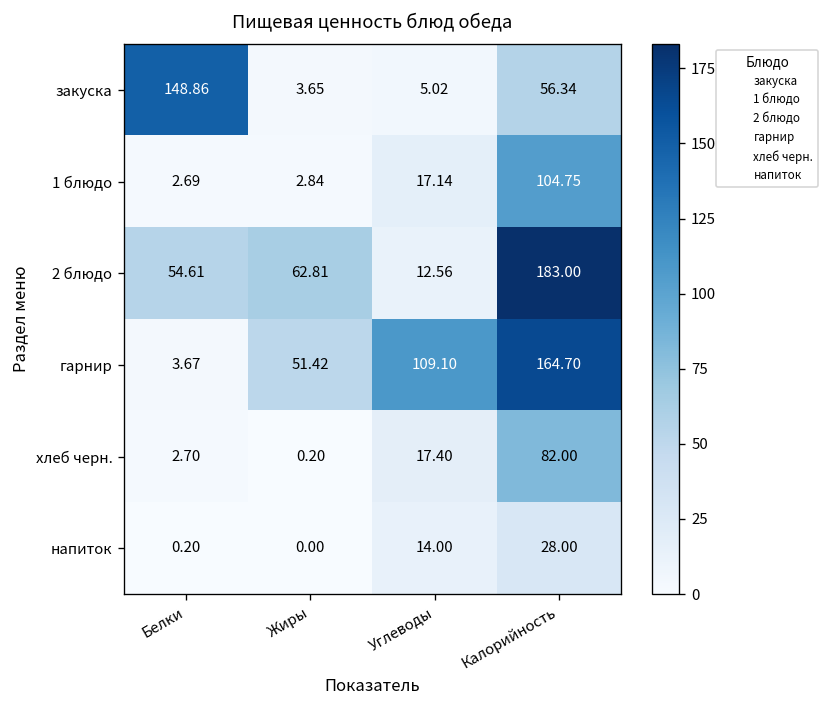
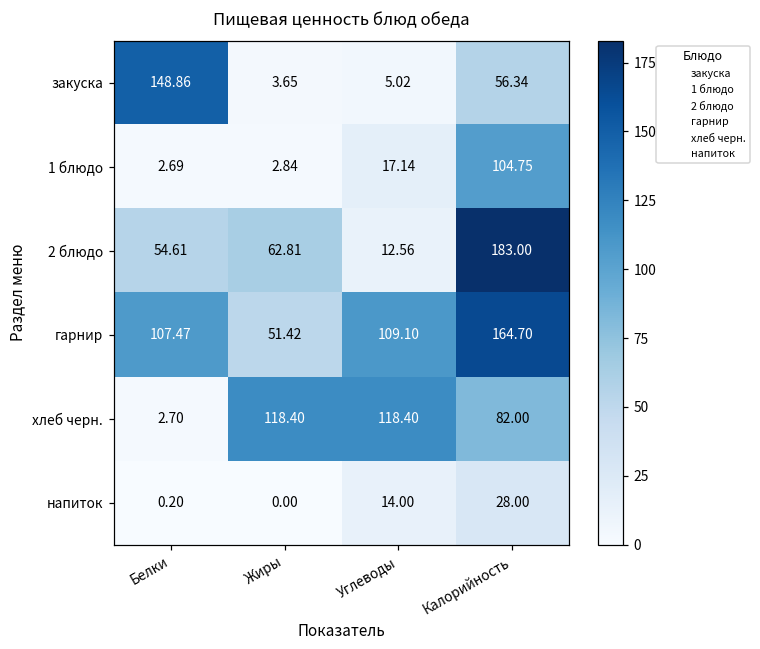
  {
    "закуска": {
      "Белки": 148.86,
      "Жиры": 3.65,
      "Углеводы": 5.02,
      "Калорийность": 56.34
    },
    "1 блюдо": {
      "Белки": 2.69,
      "Жиры": 2.84,
      "Углеводы": 17.14,
      "Калорийность": 104.75
    },
    "2 блюдо": {
      "Белки": 54.61,
      "Жиры": 62.81,
      "Углеводы": 12.56,
      "Калорийность": 183.00
    },
    "гарнир": {
-     "Белки": 3.67,
+     "Белки": 107.47,
      "Жиры": 51.42,
      "Углеводы": 109.10,
      "Калорийность": 164.70
    },
    "хлеб черн.": {
      "Белки": 2.70,
-     "Жиры": 0.20,
-     "Углеводы": 17.40,
+     "Жиры": 118.40,
+     "Углеводы": 118.40,
      "Калорийность": 82.00
    },
    "напиток": {
      "Белки": 0.20,
      "Жиры": 0.00,
      "Углеводы": 14.00,
      "Калорийность": 28.00
    }
  }
